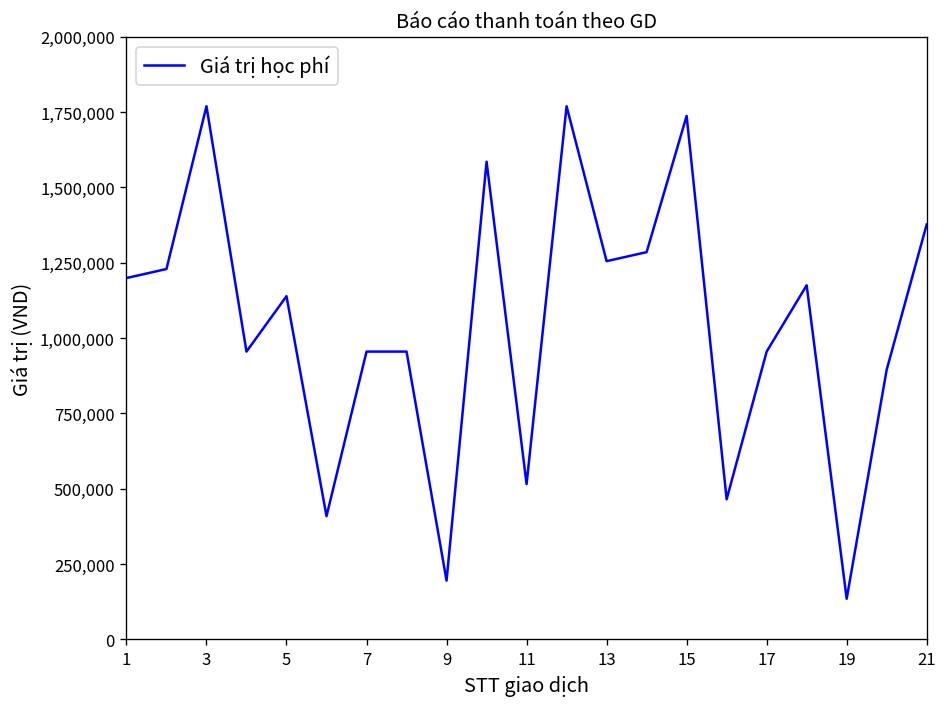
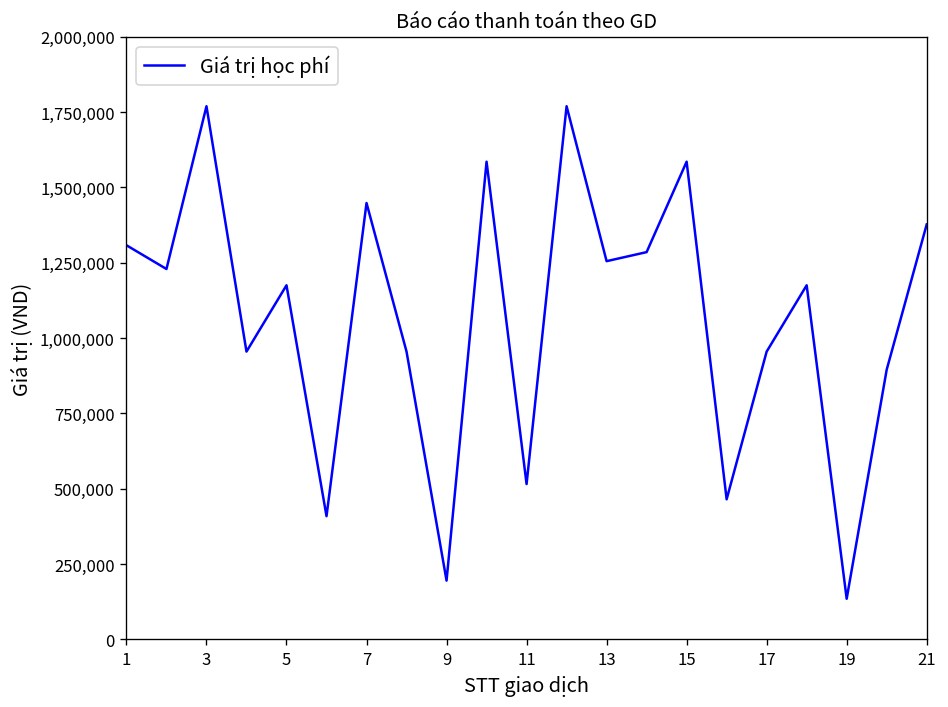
  {
-   "1": "1,200,000",
+   "1": "1,310,000",
    "3": "1,770,000",
-   "5": "1,140,000",
-   "7": "960,000",
+   "5": "1,180,000",
+   "7": "1,450,000",
    "9": "200,000",
    "11": "520,000",
    "13": "1,260,000",
-   "15": "1,740,000",
+   "15": "1,590,000",
    "17": "960,000",
    "19": "140,000",
    "21": "1,380,000"
  }
